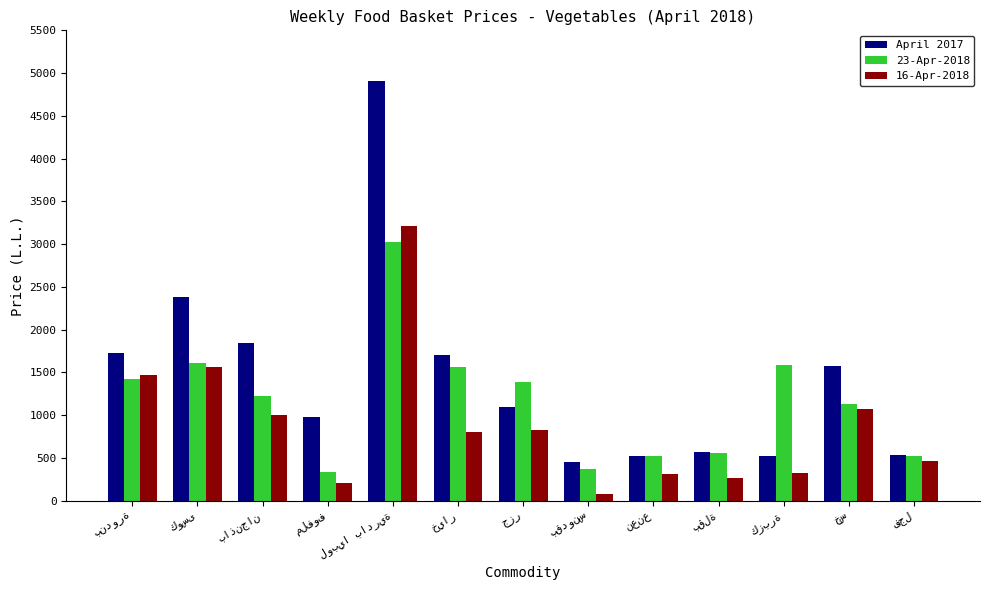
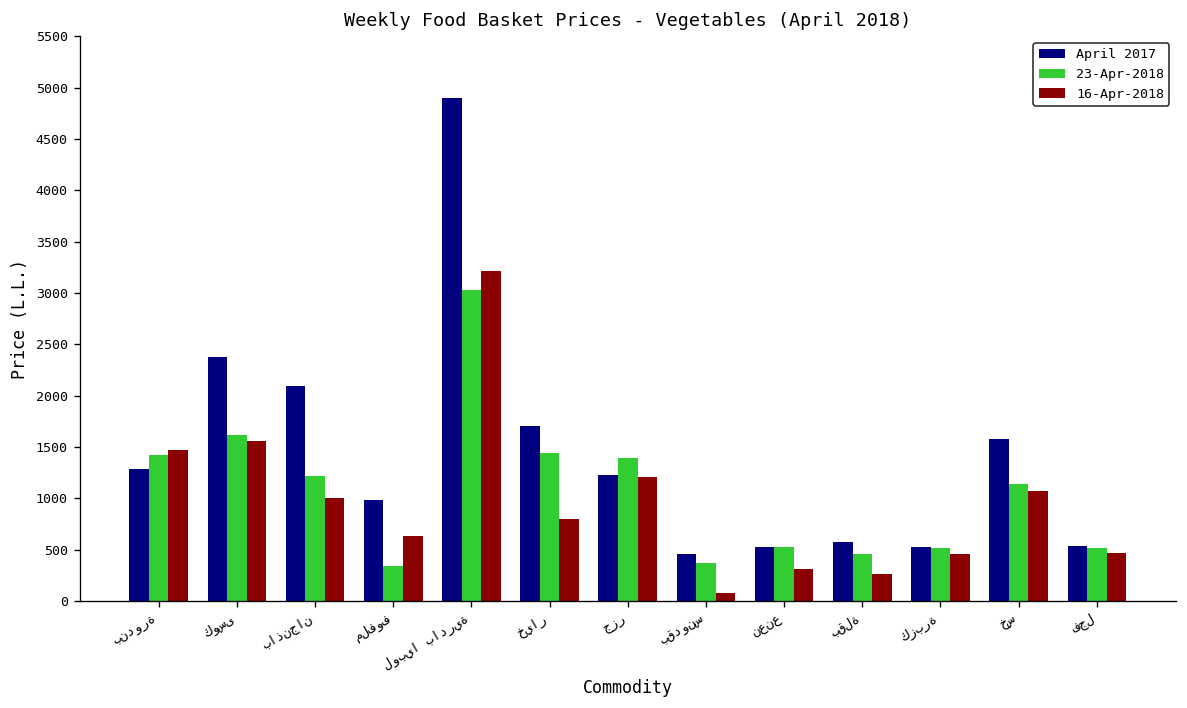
  {
    "April 2017": {
-     "بندورة": 1700,
+     "بندورة": 1300,
      "كوسى": 2400,
-     "باذنجان": 1800,
+     "باذنجان": 2100,
      "ملفوف": 1000,
      "لوبيا بادرية": 4900,
      "خيار": 1700,
-     "جزر": 1100,
+     "جزر": 1200,
      "بقدونس": 500,
      "نعنع": 500,
      "بقلة": 600,
      "كزبرة": 500,
      "خس": 1600,
      "فجل": 500
    },
    "23-Apr-2018": {
      "بندورة": 1400,
      "كوسى": 1600,
      "باذنجان": 1200,
      "ملفوف": 300,
      "لوبيا بادرية": 3000,
-     "خيار": 1600,
+     "خيار": 1400,
      "جزر": 1400,
      "بقدونس": 400,
      "نعنع": 500,
-     "بقلة": 600,
-     "كزبرة": 1600,
+     "بقلة": 500,
+     "كزبرة": 500,
      "خس": 1100,
      "فجل": 500
    },
    "16-Apr-2018": {
      "بندورة": 1500,
      "كوسى": 1600,
      "باذنجان": 1000,
-     "ملفوف": 200,
+     "ملفوف": 600,
      "لوبيا بادرية": 3200,
      "خيار": 800,
-     "جزر": 800,
+     "جزر": 1200,
      "بقدونس": 100,
      "نعنع": 300,
      "بقلة": 300,
-     "كزبرة": 300,
+     "كزبرة": 500,
      "خس": 1100,
      "فجل": 500
    }
  }
